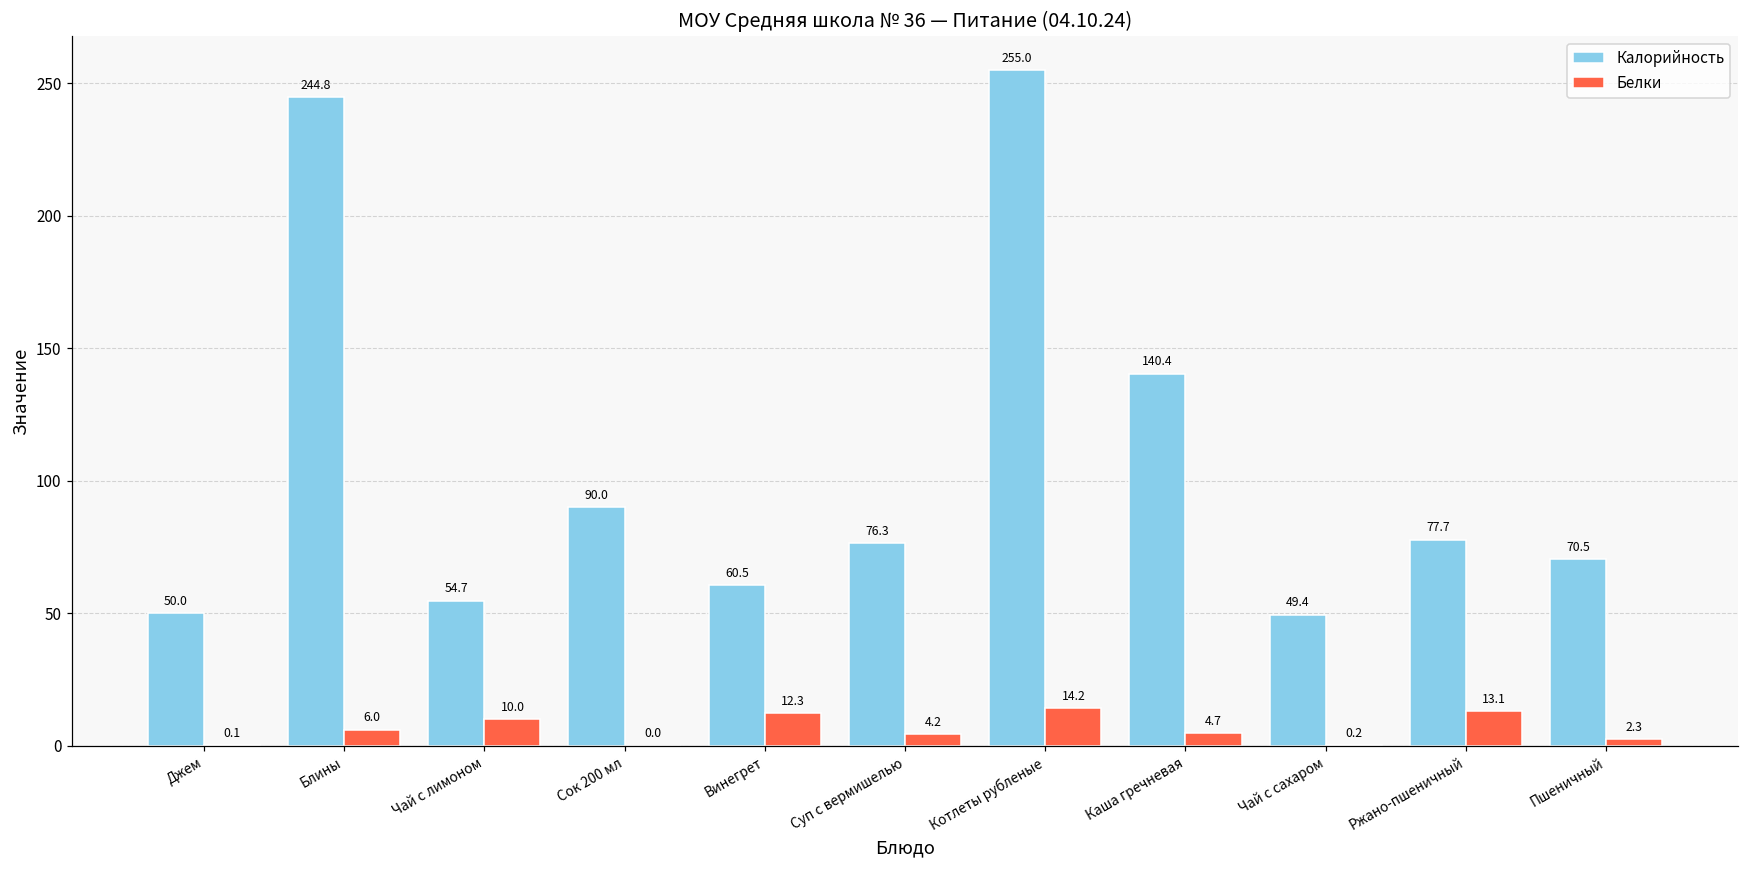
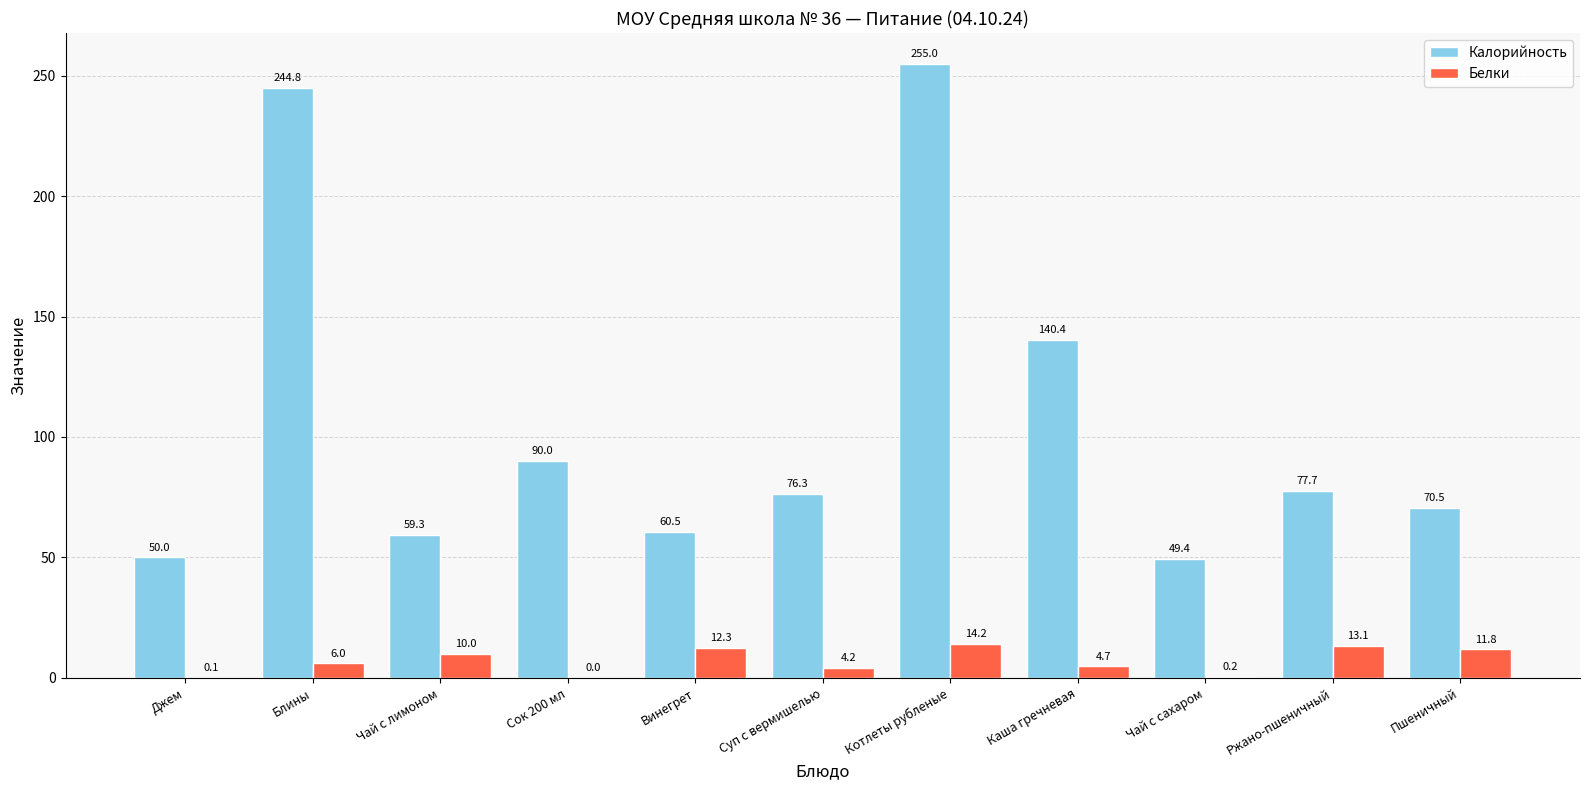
  {
    "Калорийность": {
      "Джем": 50.0,
      "Блины": 244.8,
-     "Чай с лимоном": 54.7,
+     "Чай с лимоном": 59.3,
      "Сок 200 мл": 90.0,
      "Винегрет": 60.5,
      "Суп с вермишелью": 76.3,
      "Котлеты рубленые": 255.0,
      "Каша гречневая": 140.4,
      "Чай с сахаром": 49.4,
      "Ржано-пшеничный": 77.7,
      "Пшеничный": 70.5
    },
    "Белки": {
      "Джем": 0.1,
      "Блины": 6.0,
      "Чай с лимоном": 10.0,
      "Сок 200 мл": 0.0,
      "Винегрет": 12.3,
      "Суп с вермишелью": 4.2,
      "Котлеты рубленые": 14.2,
      "Каша гречневая": 4.7,
      "Чай с сахаром": 0.2,
      "Ржано-пшеничный": 13.1,
-     "Пшеничный": 2.3
+     "Пшеничный": 11.8
    }
  }
